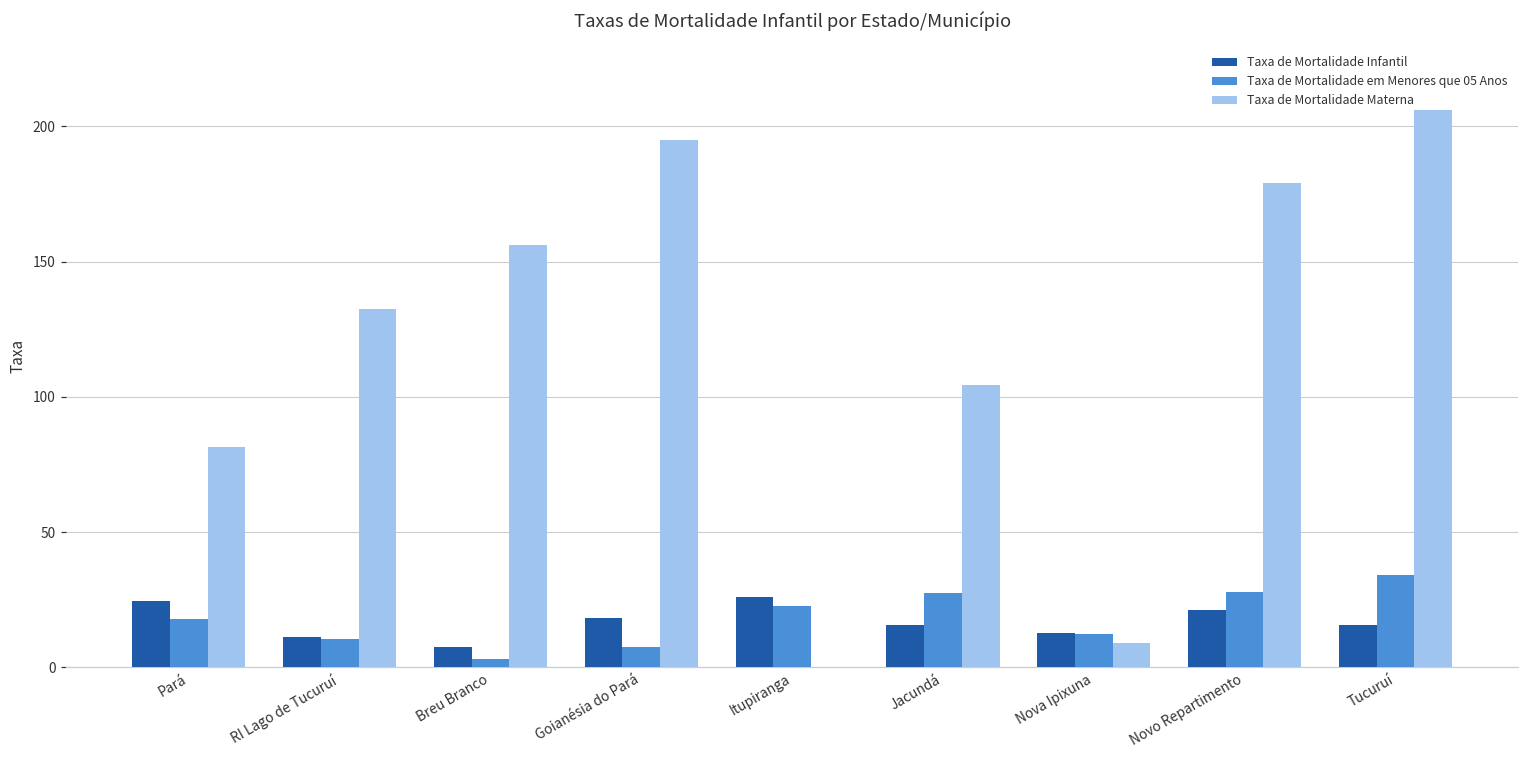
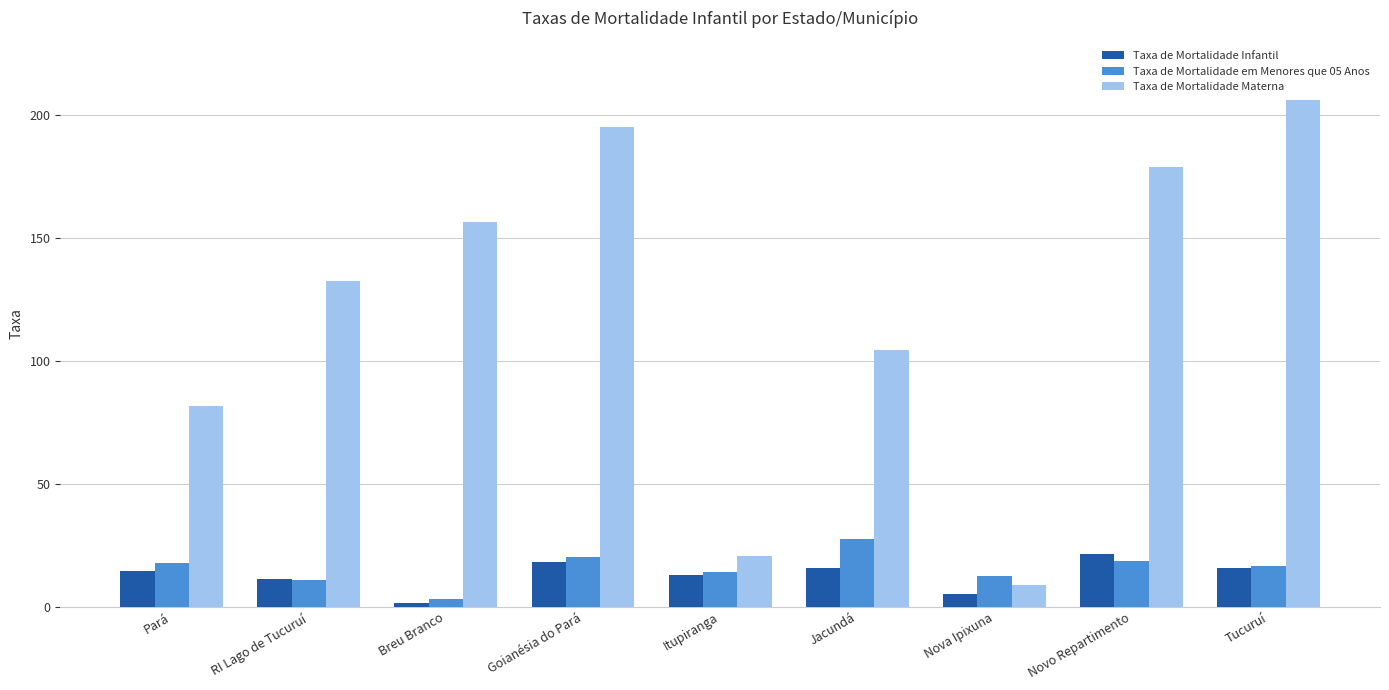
  {
    "Taxa de Mortalidade Infantil": {
-     "Pará": 25,
+     "Pará": 15,
      "RI Lago de Tucuruí": 11,
-     "Breu Branco": 8,
+     "Breu Branco": 2,
      "Goianésia do Pará": 18,
-     "Itupiranga": 26,
+     "Itupiranga": 13,
      "Jacundá": 16,
-     "Nova Ipixuna": 13,
+     "Nova Ipixuna": 5,
      "Novo Repartimento": 21,
      "Tucuruí": 16
    },
    "Taxa de Mortalidade em Menores que 05 Anos": {
      "Pará": 18,
      "RI Lago de Tucuruí": 11,
      "Breu Branco": 3,
-     "Goianésia do Pará": 8,
-     "Itupiranga": 23,
+     "Goianésia do Pará": 20,
+     "Itupiranga": 14,
      "Jacundá": 28,
      "Nova Ipixuna": 13,
-     "Novo Repartimento": 28,
-     "Tucuruí": 34
+     "Novo Repartimento": 19,
+     "Tucuruí": 16
    },
    "Taxa de Mortalidade Materna": {
      "Pará": 82,
      "RI Lago de Tucuruí": 132,
      "Breu Branco": 156,
      "Goianésia do Pará": 195,
-     "Itupiranga": 0,
+     "Itupiranga": 21,
      "Jacundá": 104,
      "Nova Ipixuna": 9,
      "Novo Repartimento": 179,
      "Tucuruí": 206
    }
  }
